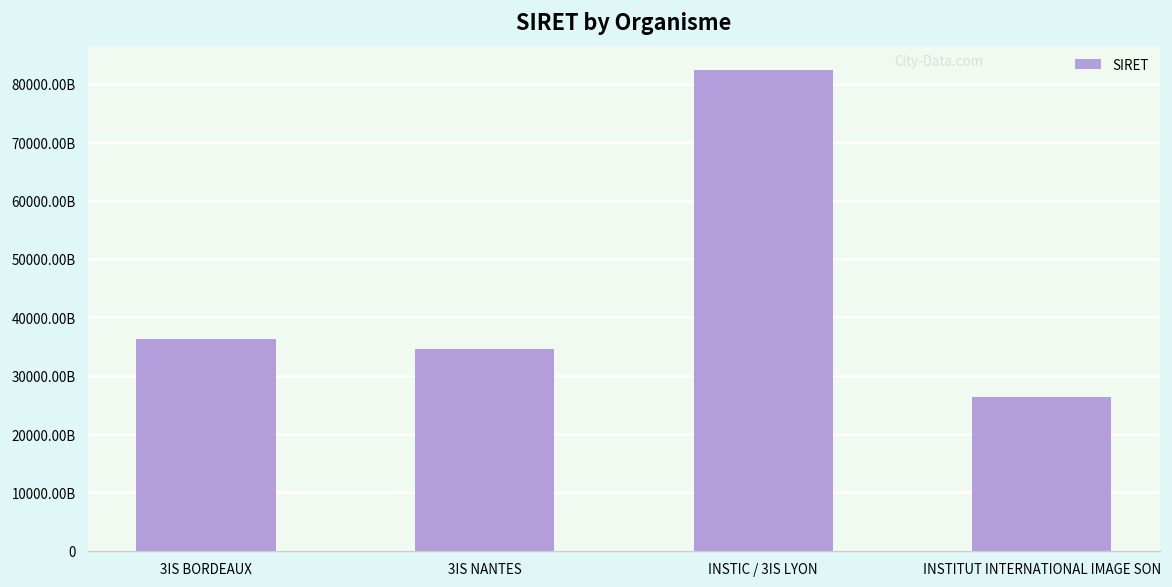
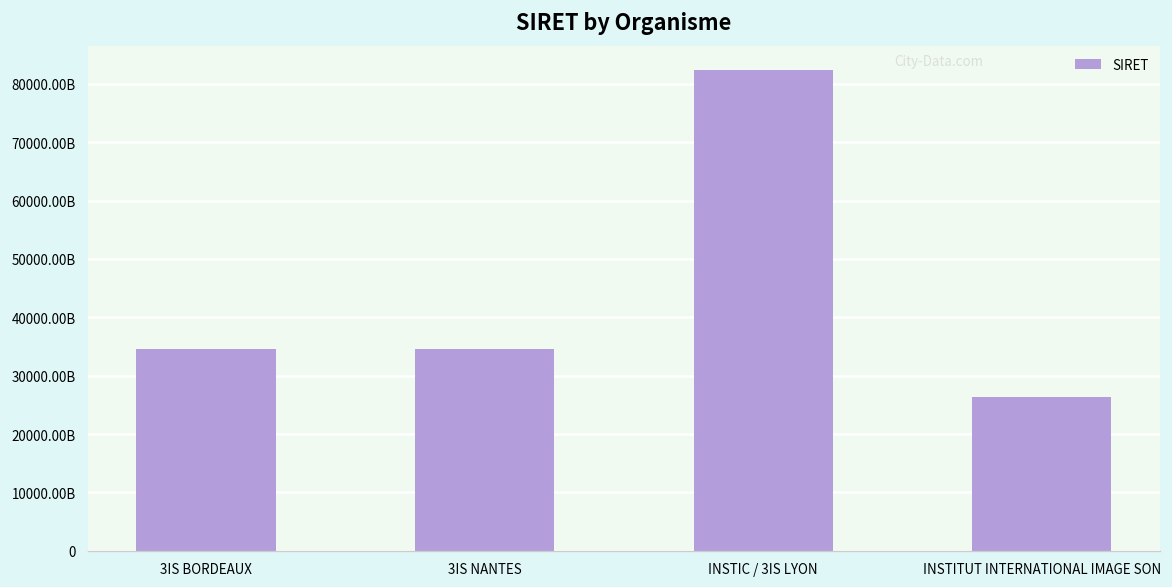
  {
-   "3IS BORDEAUX": 36000000000000,
+   "3IS BORDEAUX": 35000000000000,
    "3IS NANTES": 35000000000000,
    "INSTIC / 3IS LYON": 82000000000000,
    "INSTITUT INTERNATIONAL IMAGE SON": 26000000000000
  }
